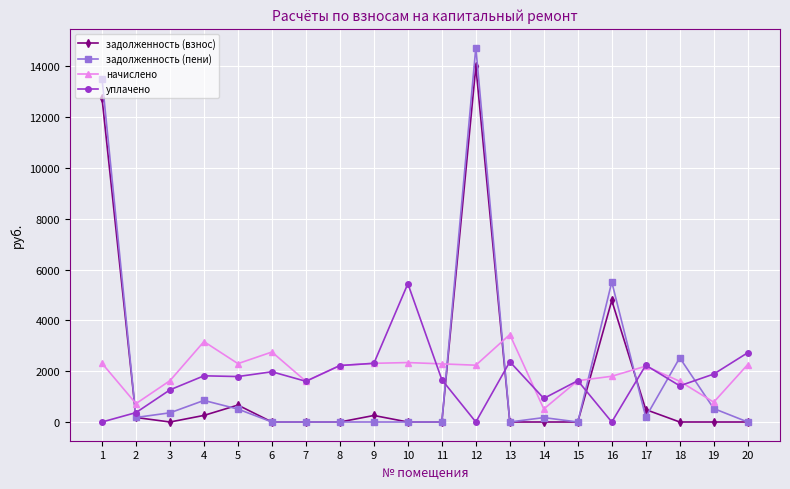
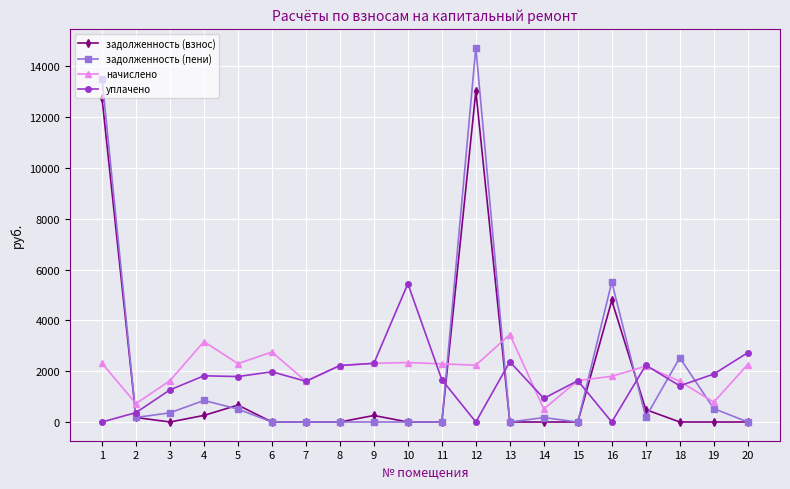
  {
    "задолженность (взнос)": {
      "1": 12700,
      "3": 0,
      "4": 300,
      "5": 700,
      "9": 300,
-     "12": 14000,
+     "12": 13000,
      "14": 0,
      "16": 4800,
      "17": 500,
      "18": 0,
      "19": 0
    },
    "задолженность (пени)": {
      "3": 400,
      "4": 800,
      "5": 500,
      "9": 0,
      "12": 14700,
      "14": 200,
      "16": 5500,
      "17": 200,
      "18": 2500,
      "19": 500
    },
    "начислено": {
      "1": 2300,
      "2": 700,
      "3": 1600,
      "4": 3200,
      "5": 2300,
      "6": 2800,
      "10": 2300,
      "11": 2300,
      "12": 2200,
      "13": 3400,
      "14": 500,
      "16": 1800,
      "18": 1600,
      "19": 800,
      "20": 2300
    },
    "уплачено": {
      "1": 0,
      "2": 400,
      "3": 1300,
      "4": 1800,
      "5": 1800,
      "6": 2000,
      "10": 5400,
      "11": 1700,
      "12": 0,
      "13": 2400,
      "14": 900,
      "16": 0,
      "18": 1400,
      "19": 1900,
      "20": 2700
    }
  }
